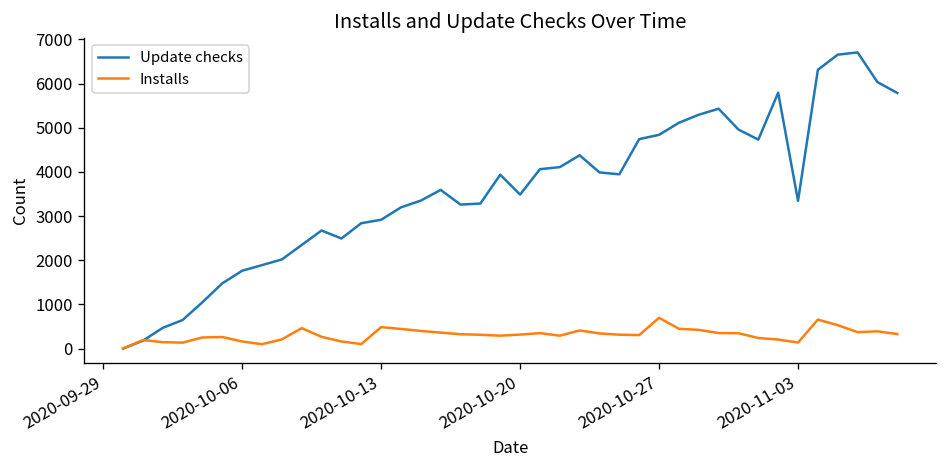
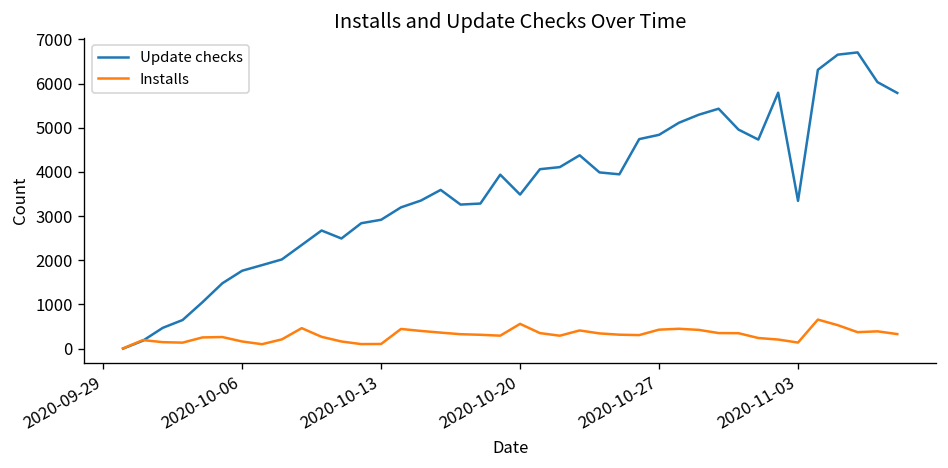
  {
    "Update checks": {
      "2020-10-06": 1800,
      "2020-10-13": 2900,
      "2020-10-20": 3500,
      "2020-10-27": 4800,
      "2020-11-03": 3300
    },
    "Installs": {
      "2020-10-06": 200,
-     "2020-10-13": 500,
-     "2020-10-20": 300,
-     "2020-10-27": 700,
+     "2020-10-13": 100,
+     "2020-10-20": 600,
+     "2020-10-27": 400,
      "2020-11-03": 100
    }
  }
